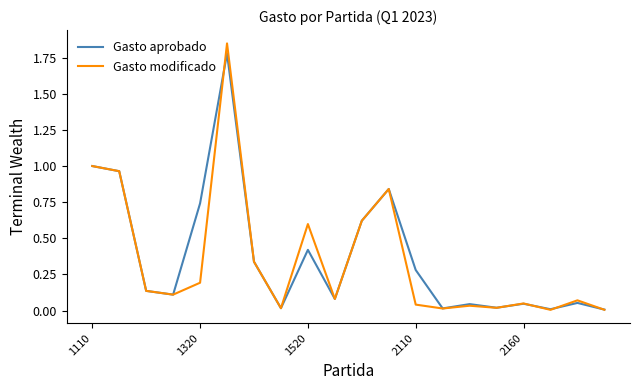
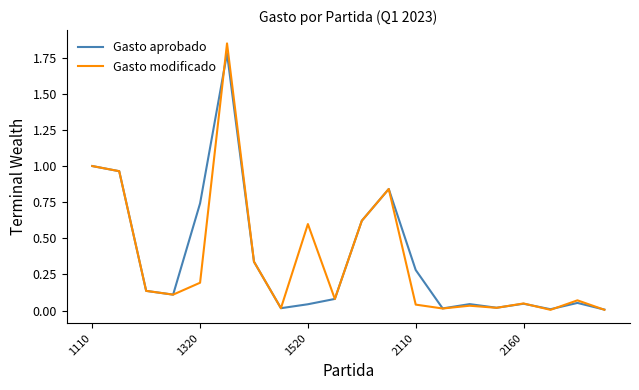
  {
    "Gasto aprobado": {
      "1320": 0.74,
-     "1520": 0.42,
+     "1520": 0.04,
      "2110": 0.28
    },
    "Gasto modificado": {
      "1320": 0.19,
      "1520": 0.60,
      "2110": 0.04
    }
  }
